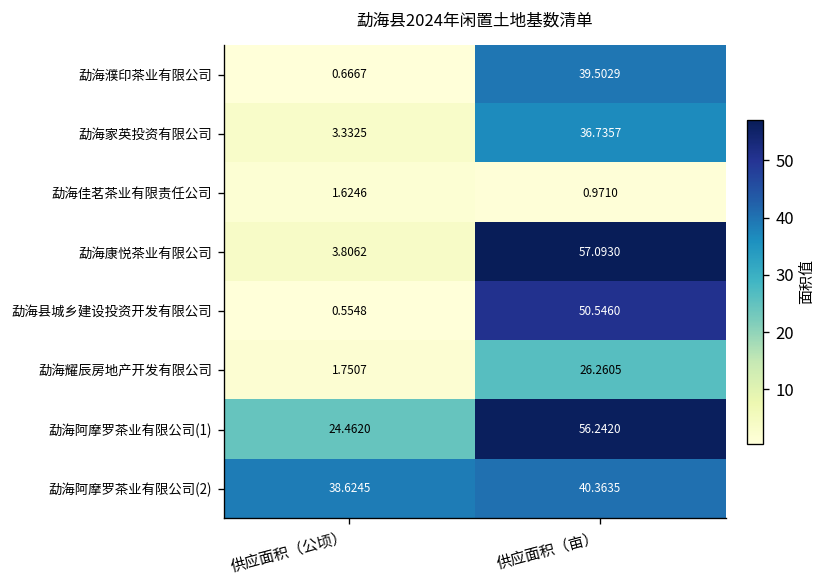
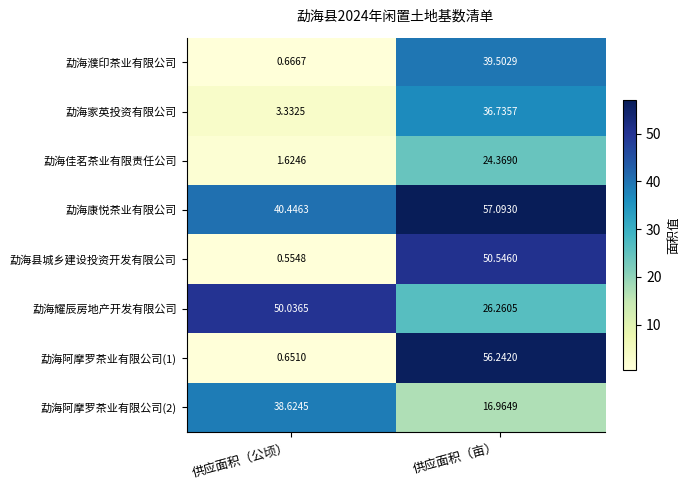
  {
    "勐海濮印茶业有限公司": {
      "供应面积（公顷）": 0.6667,
      "供应面积（亩）": 39.5029
    },
    "勐海家英投资有限公司": {
      "供应面积（公顷）": 3.3325,
      "供应面积（亩）": 36.7357
    },
    "勐海佳茗茶业有限责任公司": {
      "供应面积（公顷）": 1.6246,
-     "供应面积（亩）": 0.9710
+     "供应面积（亩）": 24.3690
    },
    "勐海康悦茶业有限公司": {
-     "供应面积（公顷）": 3.8062,
+     "供应面积（公顷）": 40.4463,
      "供应面积（亩）": 57.0930
    },
    "勐海县城乡建设投资开发有限公司": {
      "供应面积（公顷）": 0.5548,
      "供应面积（亩）": 50.5460
    },
    "勐海耀辰房地产开发有限公司": {
-     "供应面积（公顷）": 1.7507,
+     "供应面积（公顷）": 50.0365,
      "供应面积（亩）": 26.2605
    },
    "勐海阿摩罗茶业有限公司(1)": {
-     "供应面积（公顷）": 24.4620,
+     "供应面积（公顷）": 0.6510,
      "供应面积（亩）": 56.2420
    },
    "勐海阿摩罗茶业有限公司(2)": {
      "供应面积（公顷）": 38.6245,
-     "供应面积（亩）": 40.3635
+     "供应面积（亩）": 16.9649
    }
  }
